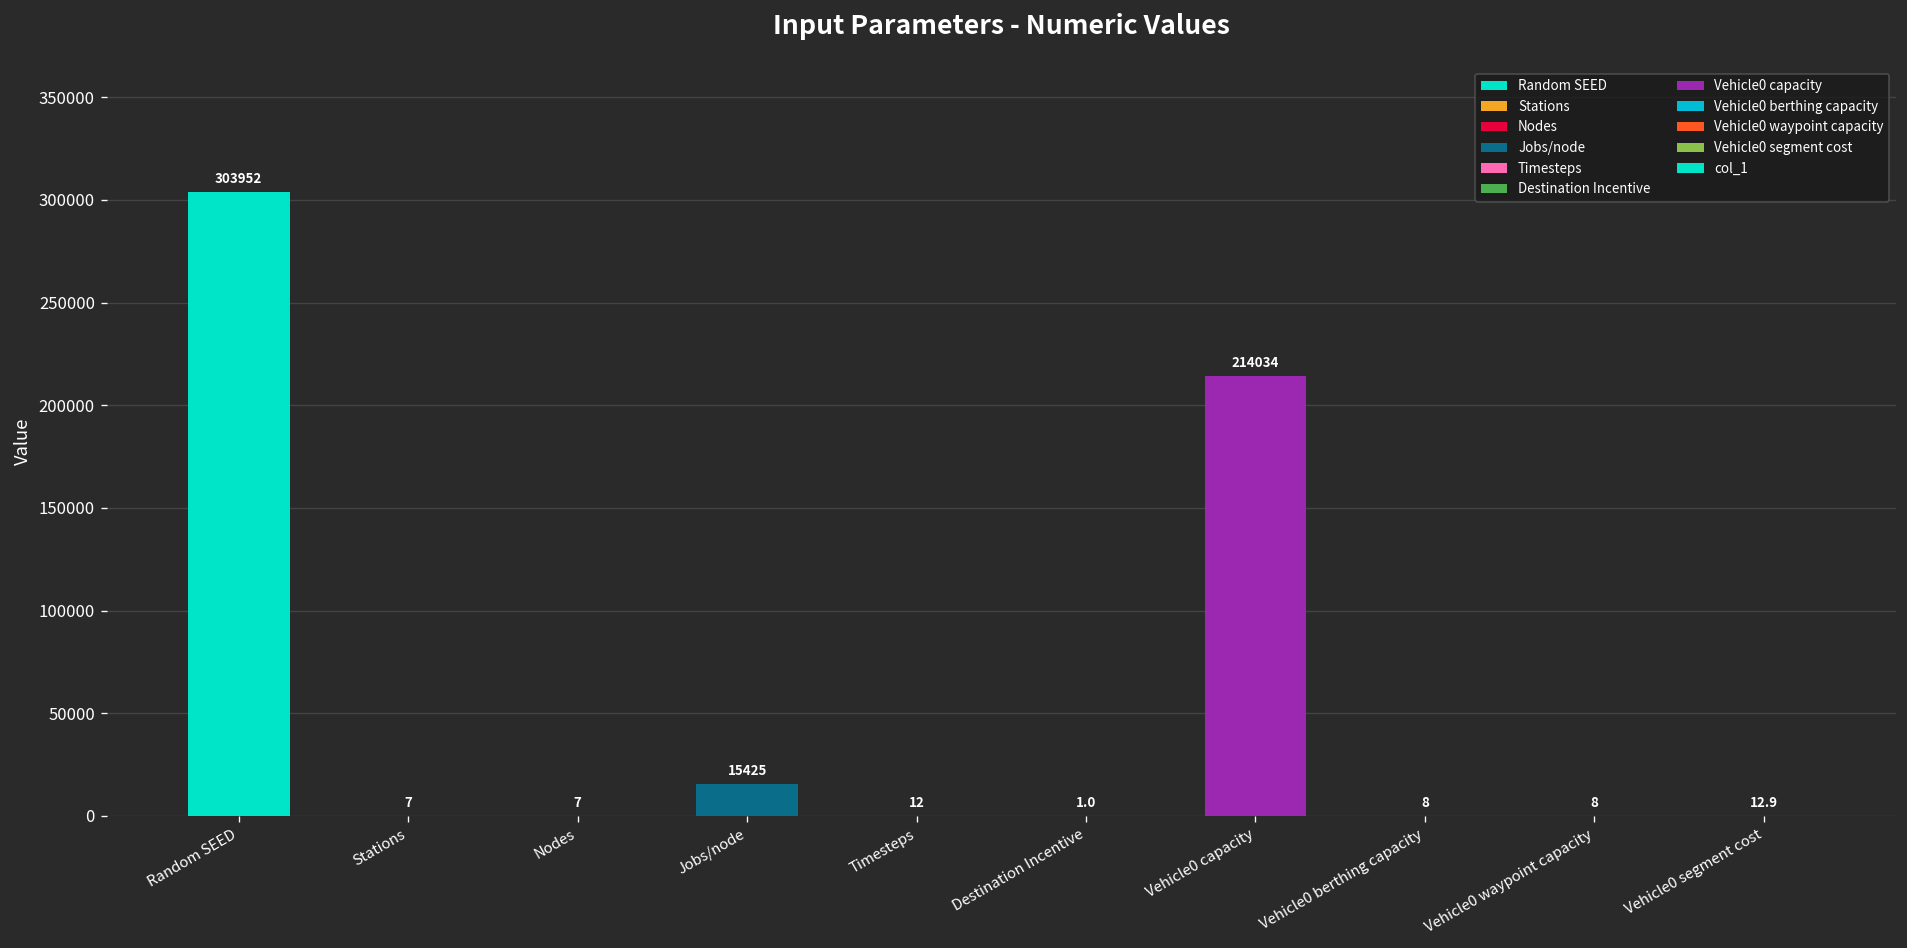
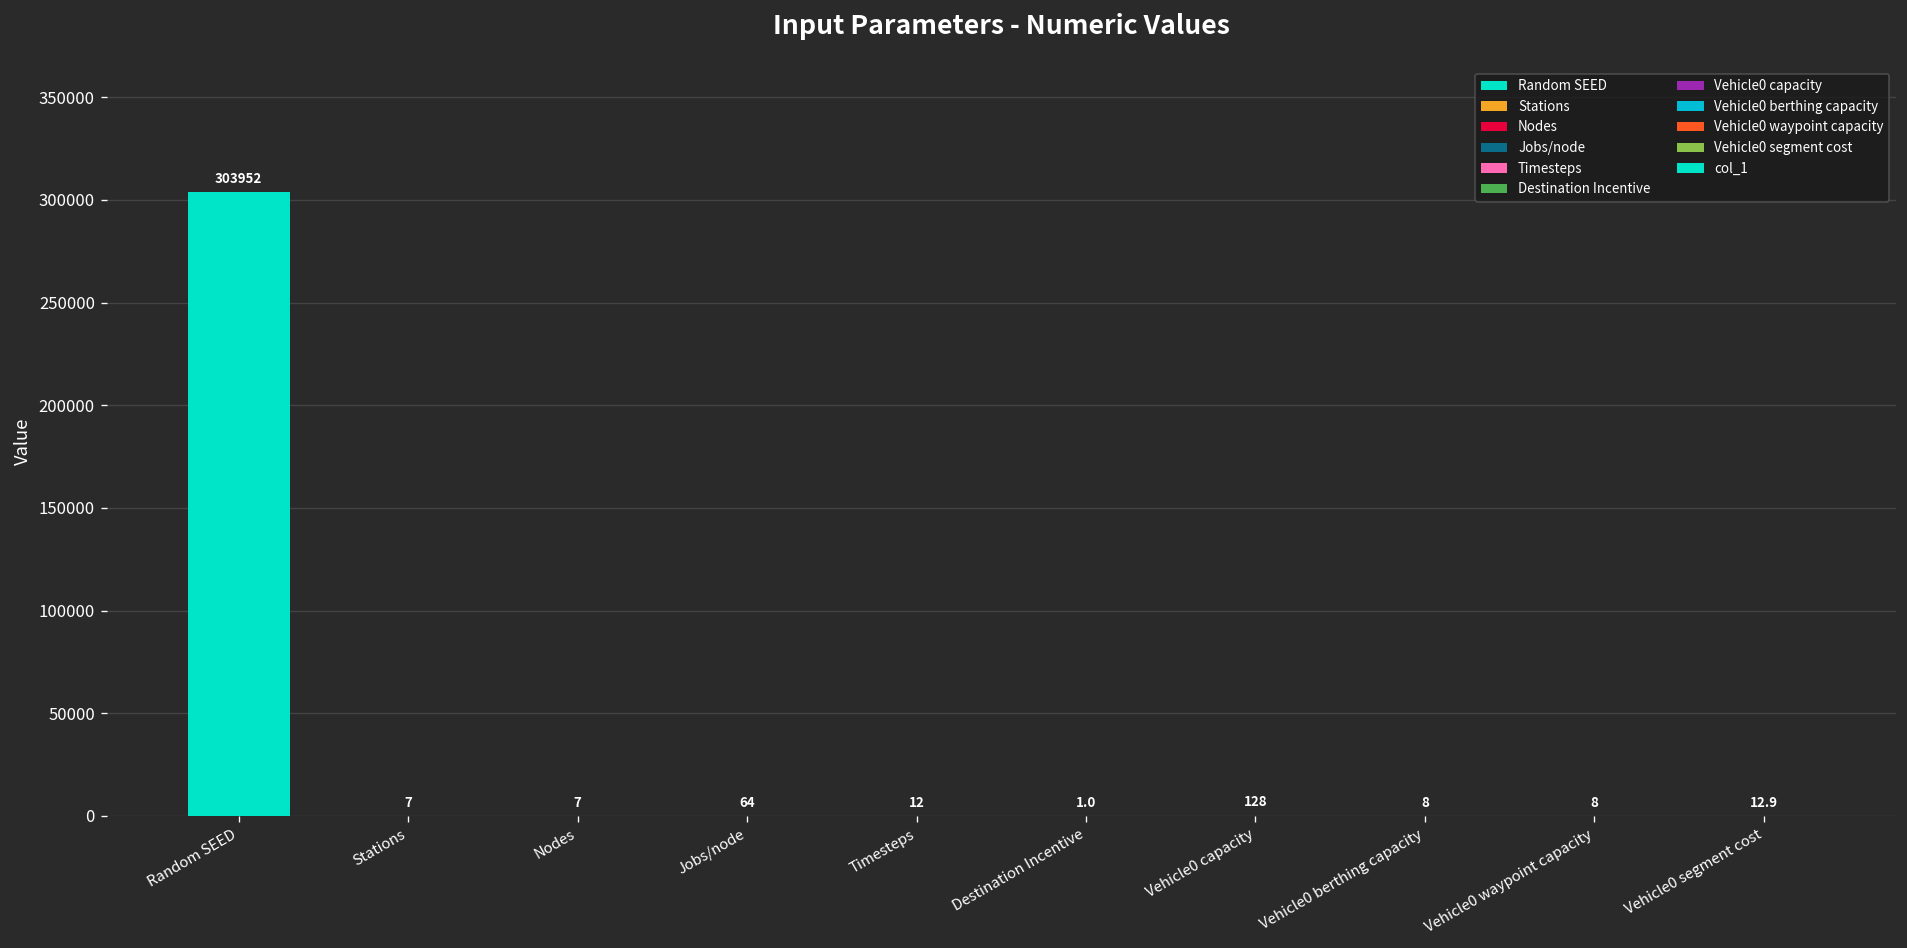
  {
    "Random SEED": 303952,
    "Stations": 7,
    "Nodes": 7,
-   "Jobs/node": 15425,
+   "Jobs/node": 64,
    "Timesteps": 12,
    "Destination Incentive": 1.0,
-   "Vehicle0 capacity": 214034,
+   "Vehicle0 capacity": 128,
    "Vehicle0 berthing capacity": 8,
    "Vehicle0 waypoint capacity": 8,
    "Vehicle0 segment cost": 12.9
  }
